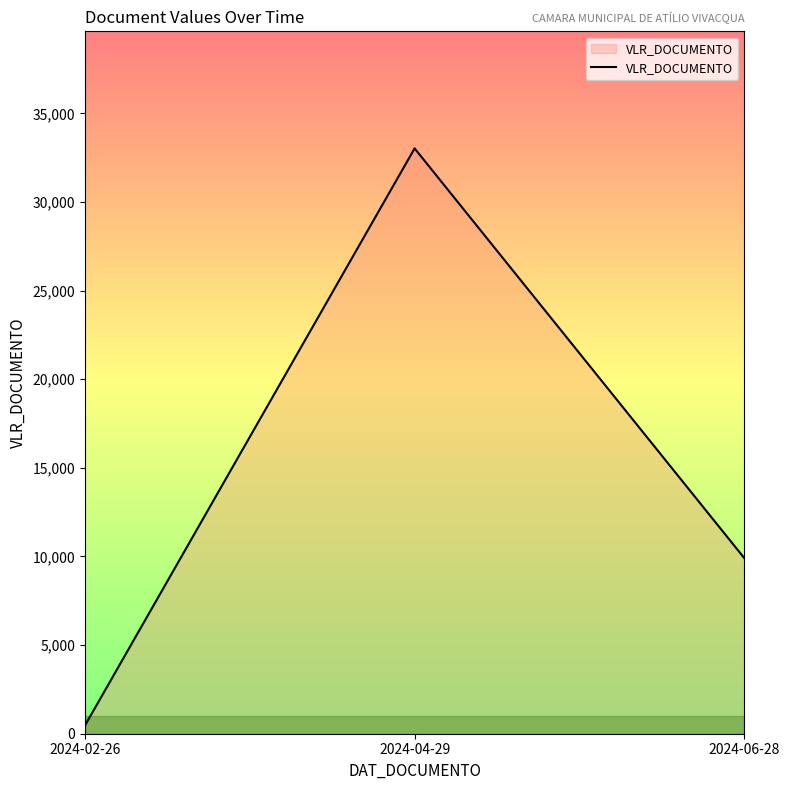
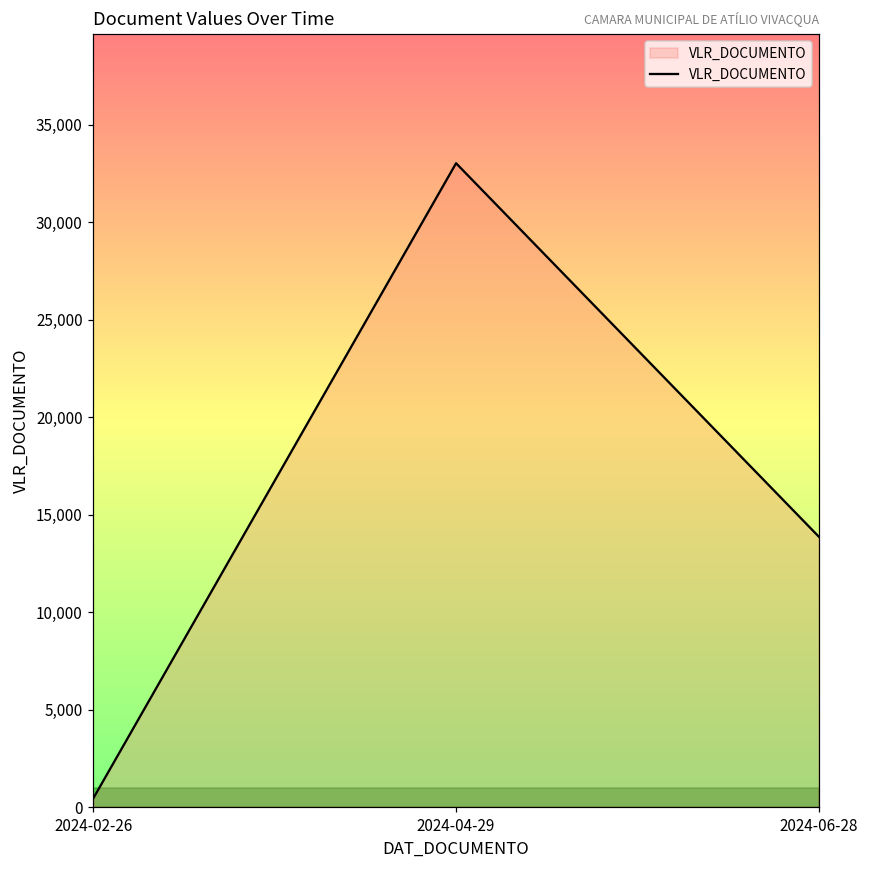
  {
    "2024-02-26": "500",
    "2024-04-29": "33,000",
-   "2024-06-28": "9,900"
+   "2024-06-28": "13,900"
  }
